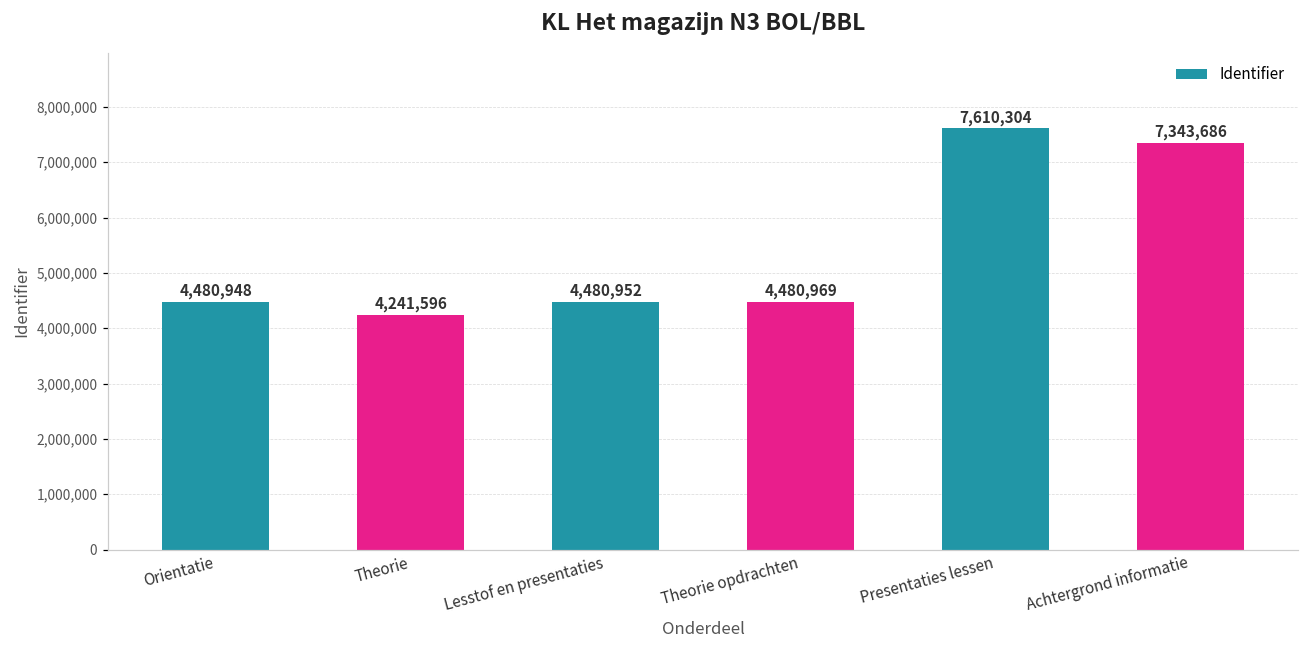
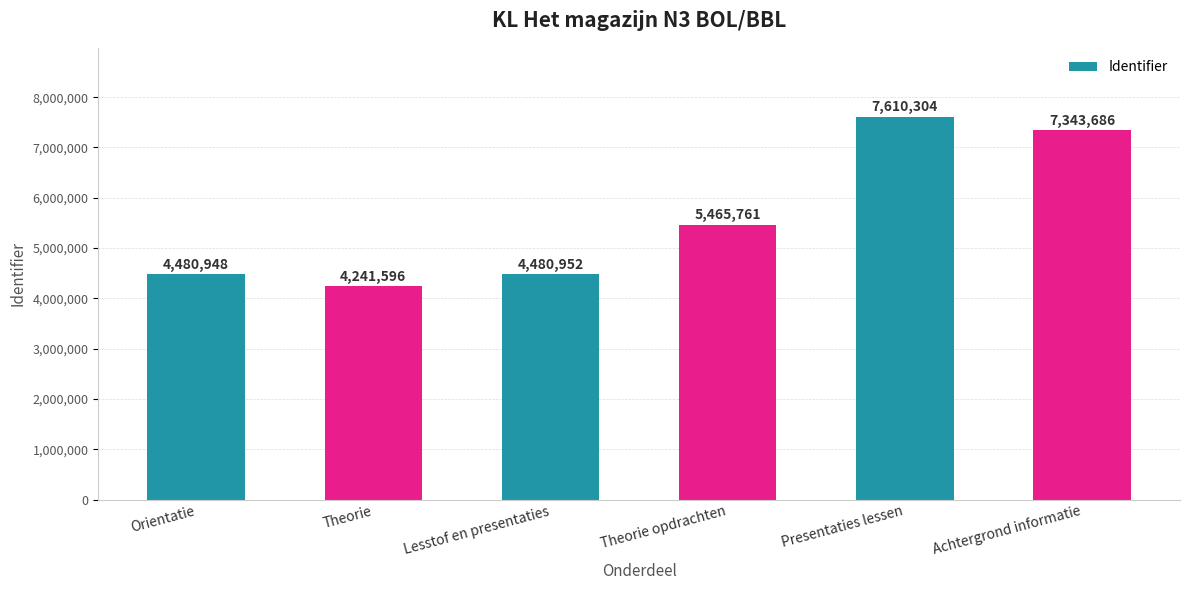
  {
    "Orientatie": "4,480,948",
    "Theorie": "4,241,596",
    "Lesstof en presentaties": "4,480,952",
-   "Theorie opdrachten": "4,480,969",
+   "Theorie opdrachten": "5,465,761",
    "Presentaties lessen": "7,610,304",
    "Achtergrond informatie": "7,343,686"
  }
